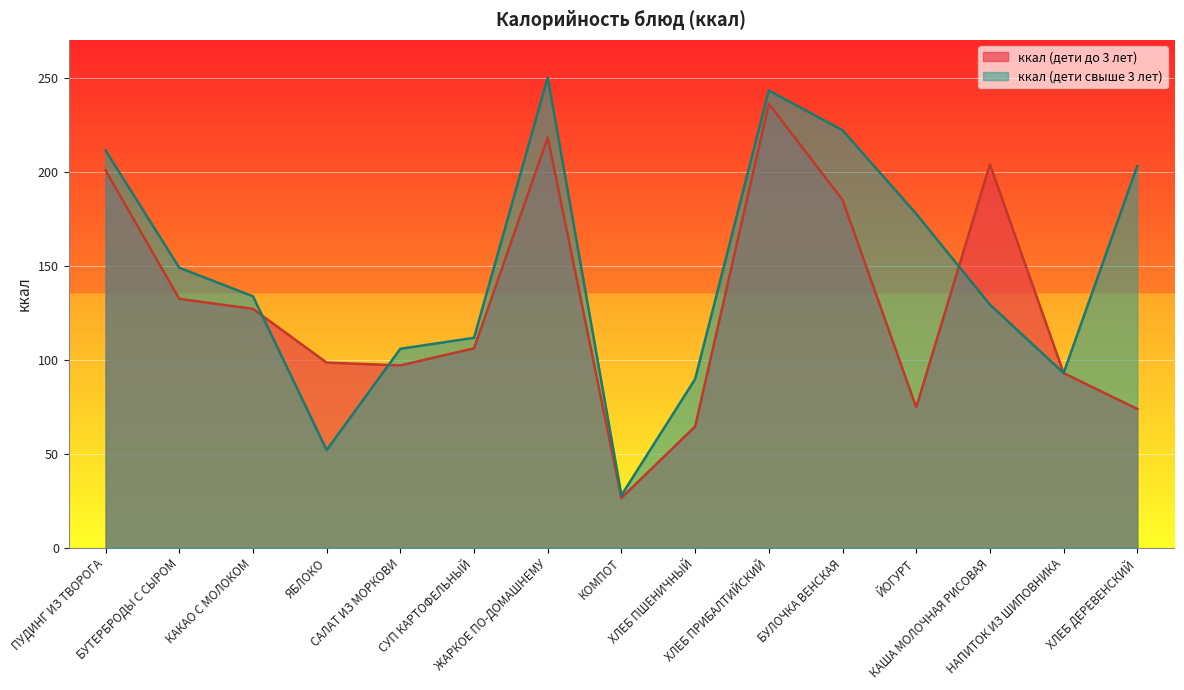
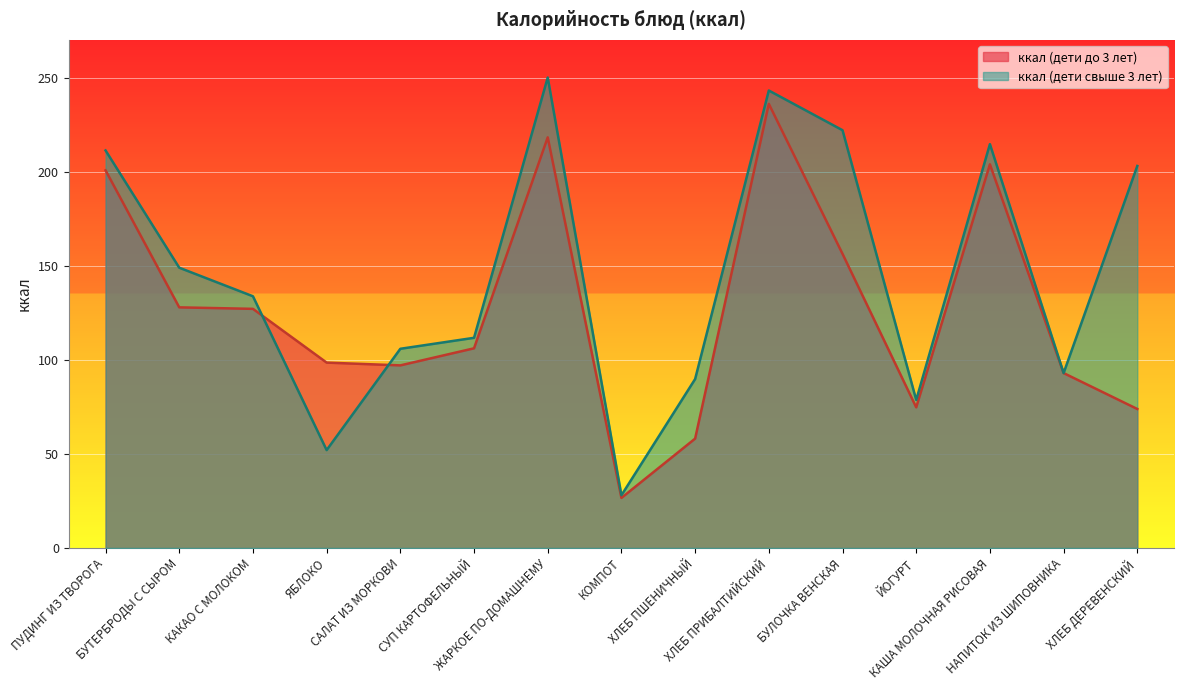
  {
    "ккал (дети до 3 лет)": {
      "ПУДИНГ ИЗ ТВОРОГА": 201,
-     "БУТЕРБРОДЫ С СЫРОМ": 132,
+     "БУТЕРБРОДЫ С СЫРОМ": 128,
      "КАКАО С МОЛОКОМ": 127,
      "ЯБЛОКО": 99,
      "САЛАТ ИЗ МОРКОВИ": 97,
      "СУП КАРТОФЕЛЬНЫЙ": 106,
      "ЖАРКОЕ ПО-ДОМАШНЕМУ": 218,
      "КОМПОТ": 27,
-     "ХЛЕБ ПШЕНИЧНЫЙ": 65,
+     "ХЛЕБ ПШЕНИЧНЫЙ": 58,
      "ХЛЕБ ПРИБАЛТИЙСКИЙ": 236,
-     "БУЛОЧКА ВЕНСКАЯ": 185,
+     "БУЛОЧКА ВЕНСКАЯ": 156,
      "ЙОГУРТ": 75,
      "КАША МОЛОЧНАЯ РИСОВАЯ": 204,
      "ХЛЕБ ДЕРЕВЕНСКИЙ": 74
    },
    "ккал (дети свыше 3 лет)": {
      "ПУДИНГ ИЗ ТВОРОГА": 211,
      "БУТЕРБРОДЫ С СЫРОМ": 149,
      "КАКАО С МОЛОКОМ": 134,
      "ЯБЛОКО": 52,
      "САЛАТ ИЗ МОРКОВИ": 106,
      "СУП КАРТОФЕЛЬНЫЙ": 112,
      "ЖАРКОЕ ПО-ДОМАШНЕМУ": 250,
      "КОМПОТ": 28,
      "ХЛЕБ ПШЕНИЧНЫЙ": 90,
      "ХЛЕБ ПРИБАЛТИЙСКИЙ": 243,
      "БУЛОЧКА ВЕНСКАЯ": 222,
-     "ЙОГУРТ": 178,
-     "КАША МОЛОЧНАЯ РИСОВАЯ": 129,
+     "ЙОГУРТ": 79,
+     "КАША МОЛОЧНАЯ РИСОВАЯ": 215,
      "ХЛЕБ ДЕРЕВЕНСКИЙ": 203
    }
  }
